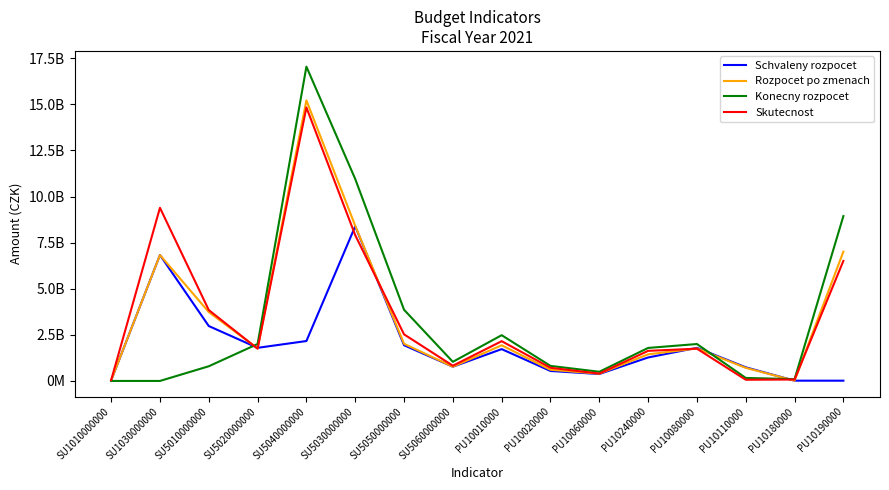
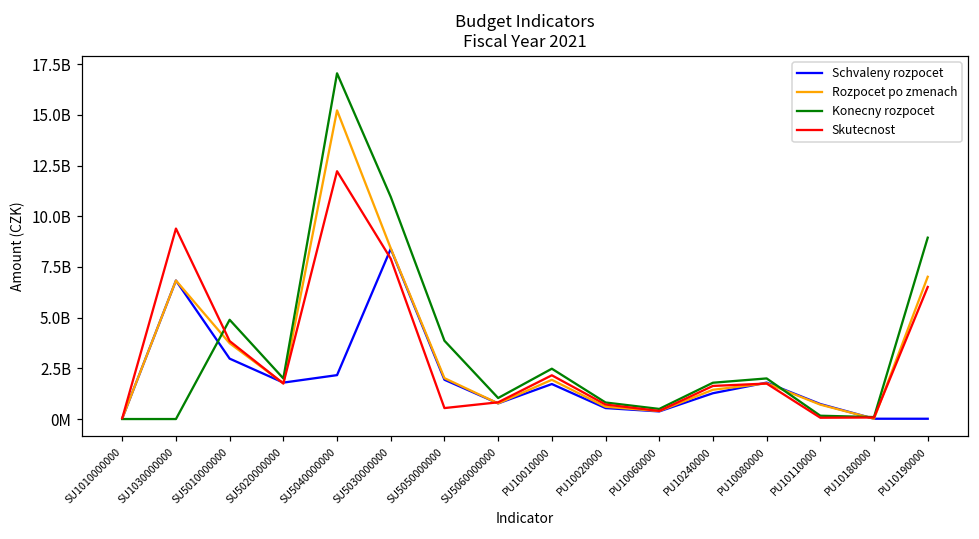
  {
    "Schvaleny rozpocet": {
      "SU5010000000": 3000000000,
      "SU5040000000": 2200000000,
      "PU10010000": 1700000000,
      "PU10240000": 1300000000,
      "PU10190000": 0
    },
    "Rozpocet po zmenach": {
      "SU5040000000": 15200000000,
      "PU10010000": 1900000000,
      "PU10240000": 1400000000,
      "PU10190000": 7000000000
    },
    "Konecny rozpocet": {
      "SU1030000000": 0,
-     "SU5010000000": 800000000,
+     "SU5010000000": 4900000000,
      "SU5020000000": 2000000000,
      "SU5040000000": 17000000000,
      "SU5030000000": 11000000000,
      "SU5050000000": 3900000000,
      "SU5060000000": 1000000000,
      "PU10010000": 2500000000,
      "PU10240000": 1800000000,
      "PU10080000": 2000000000,
      "PU10190000": 8900000000
    },
    "Skutecnost": {
      "SU1030000000": 9400000000,
-     "SU5040000000": 14800000000,
+     "SU5040000000": 12200000000,
      "SU5030000000": 7900000000,
-     "SU5050000000": 2500000000,
+     "SU5050000000": 500000000,
      "PU10010000": 2200000000,
      "PU10240000": 1600000000,
      "PU10190000": 6500000000
    }
  }
